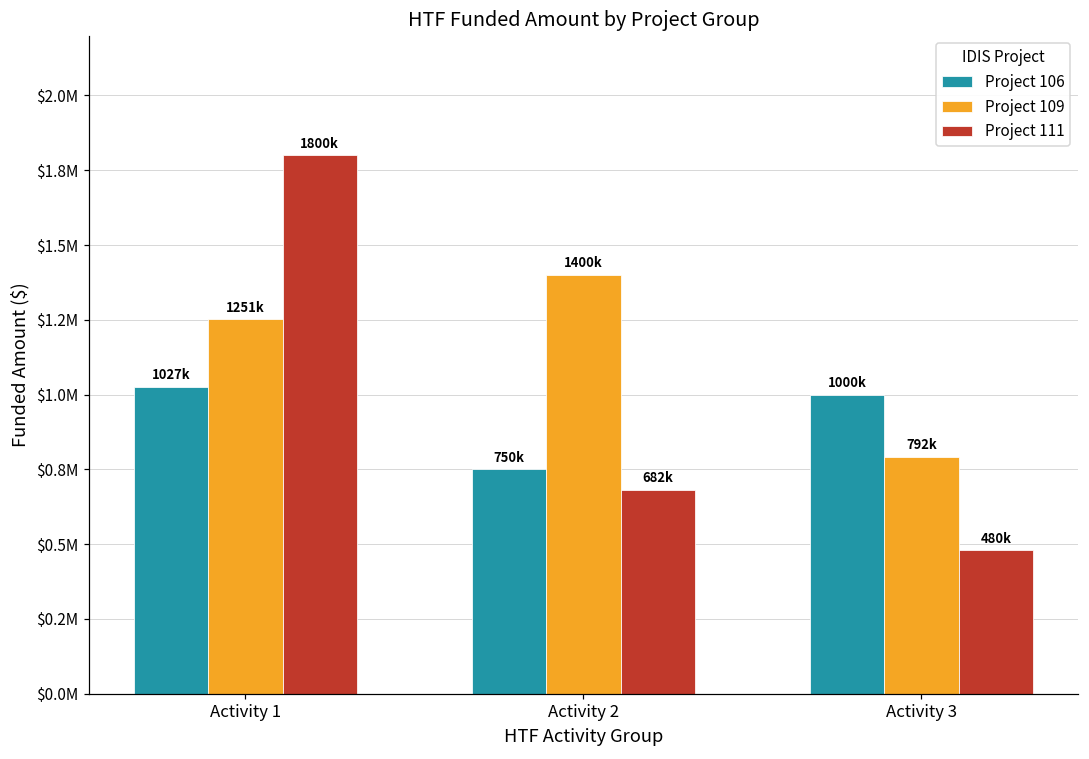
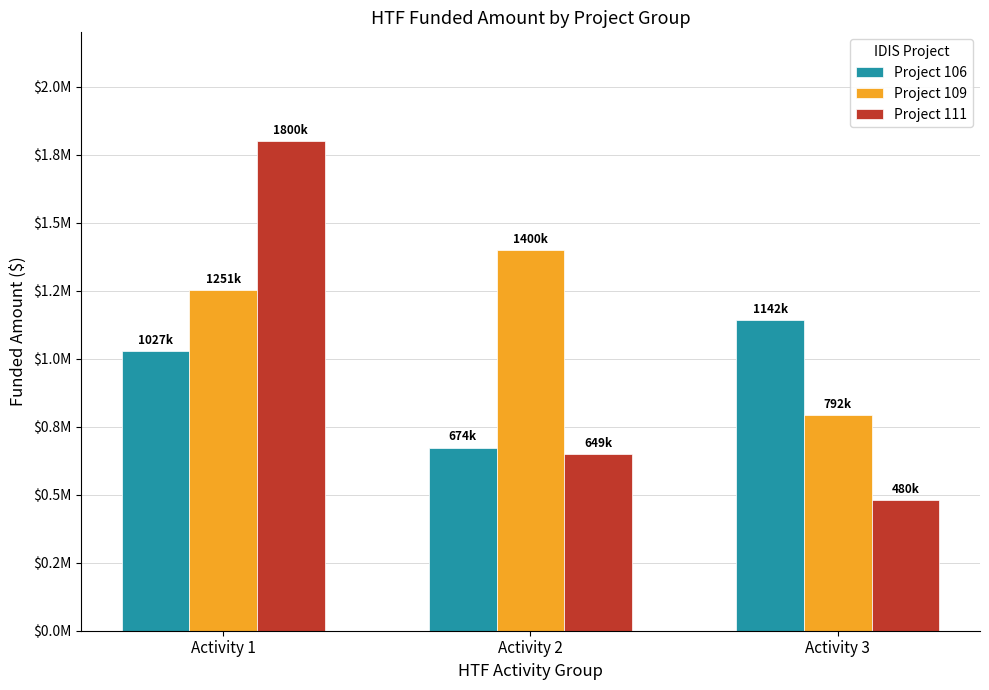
  {
    "Project 106": {
      "Activity 1": "1027k",
-     "Activity 2": "750k",
-     "Activity 3": "1000k"
+     "Activity 2": "674k",
+     "Activity 3": "1142k"
    },
    "Project 109": {
      "Activity 1": "1251k",
      "Activity 2": "1400k",
      "Activity 3": "792k"
    },
    "Project 111": {
      "Activity 1": "1800k",
-     "Activity 2": "682k",
+     "Activity 2": "649k",
      "Activity 3": "480k"
    }
  }
